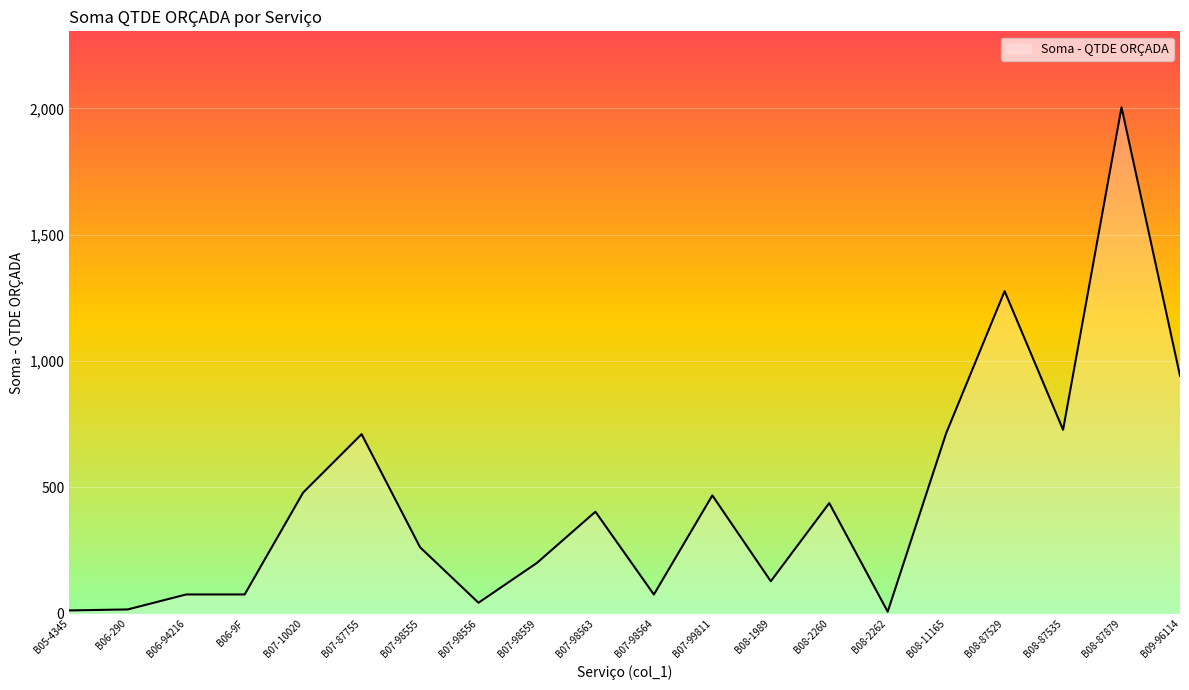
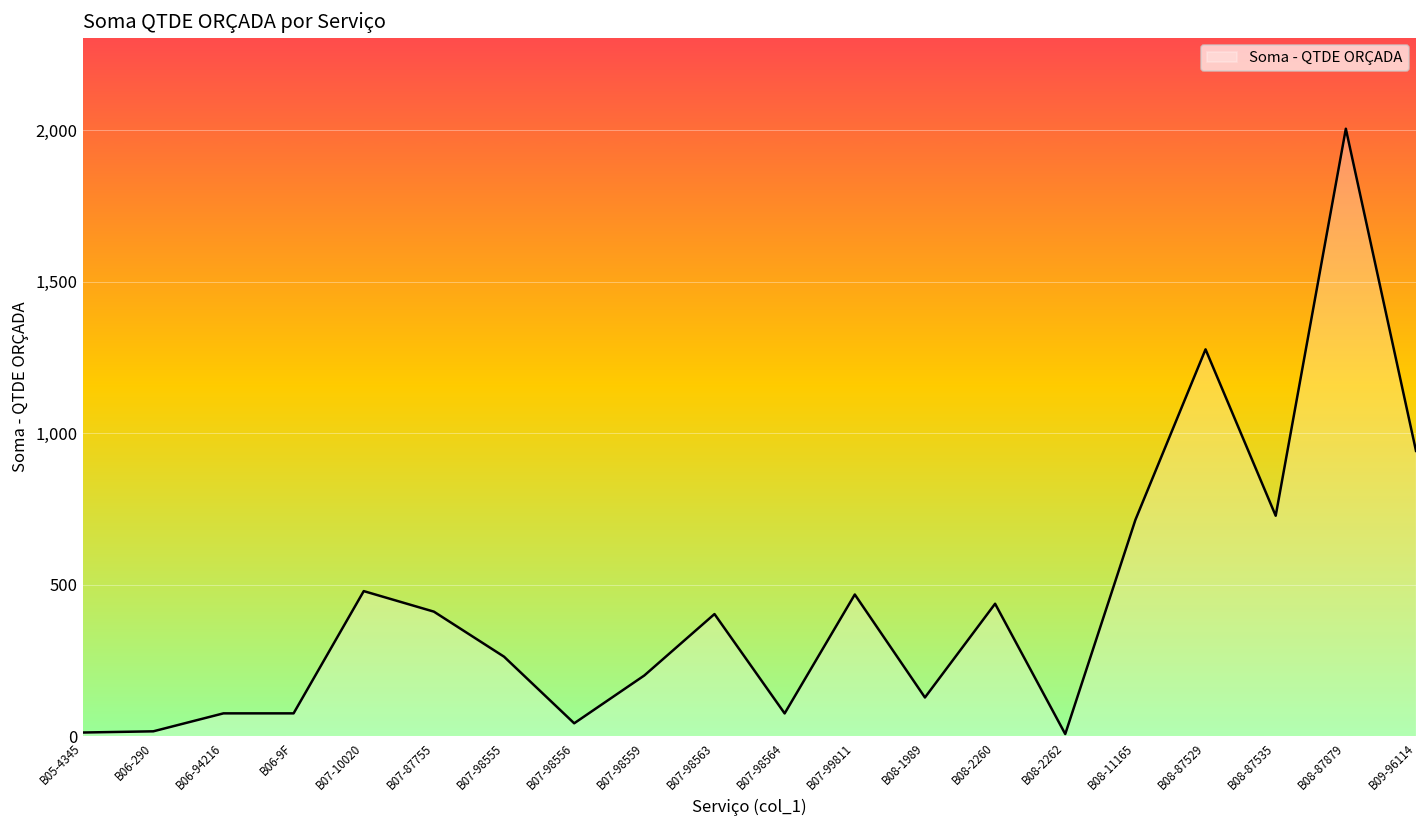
  {
    "B05-4345": "10",
    "B06-290": "20",
    "B06-94216": "80",
    "B06-9F": "80",
    "B07-10020": "480",
-   "B07-87755": "710",
+   "B07-87755": "410",
    "B07-98555": "260",
    "B07-98556": "40",
    "B07-98559": "200",
    "B07-98563": "400",
    "B07-98564": "80",
    "B07-99811": "470",
    "B08-1989": "130",
    "B08-2260": "440",
    "B08-2262": "10",
    "B08-11165": "710",
    "B08-87529": "1,280",
    "B08-87535": "730",
    "B08-87879": "2,000",
    "B09-96114": "940"
  }
